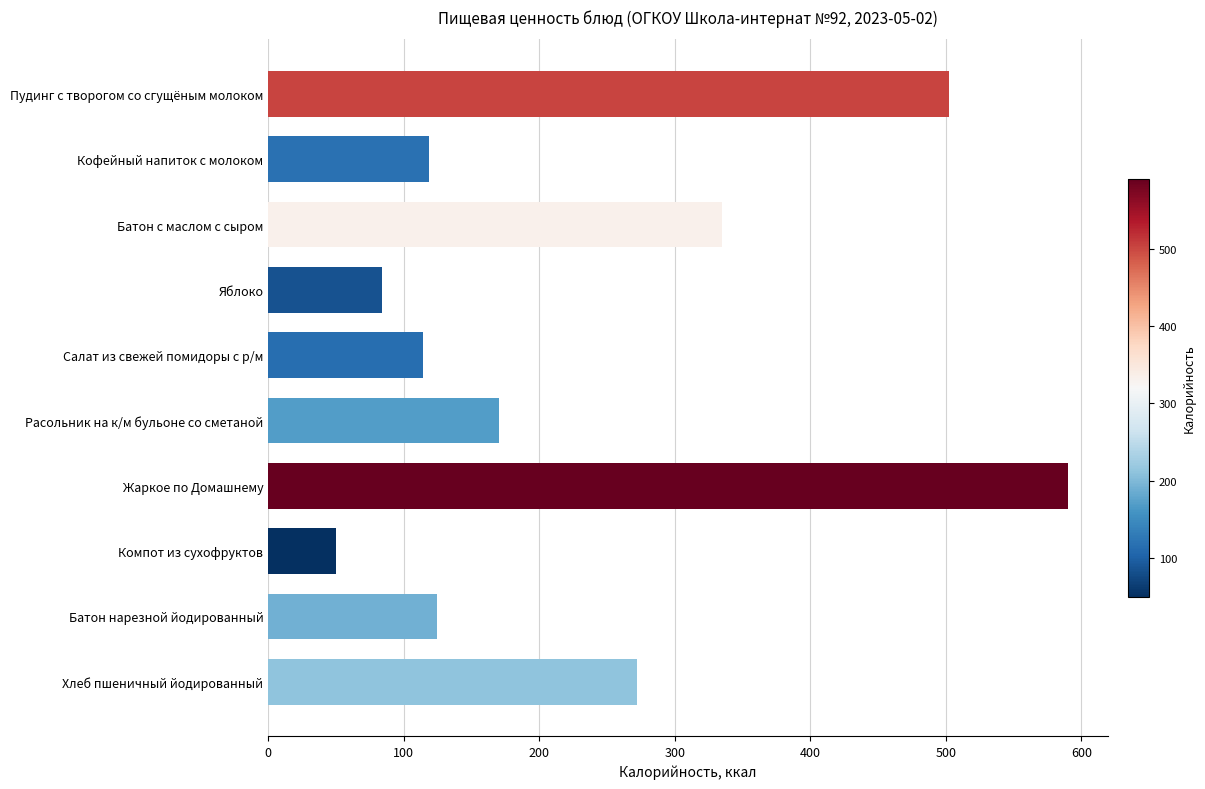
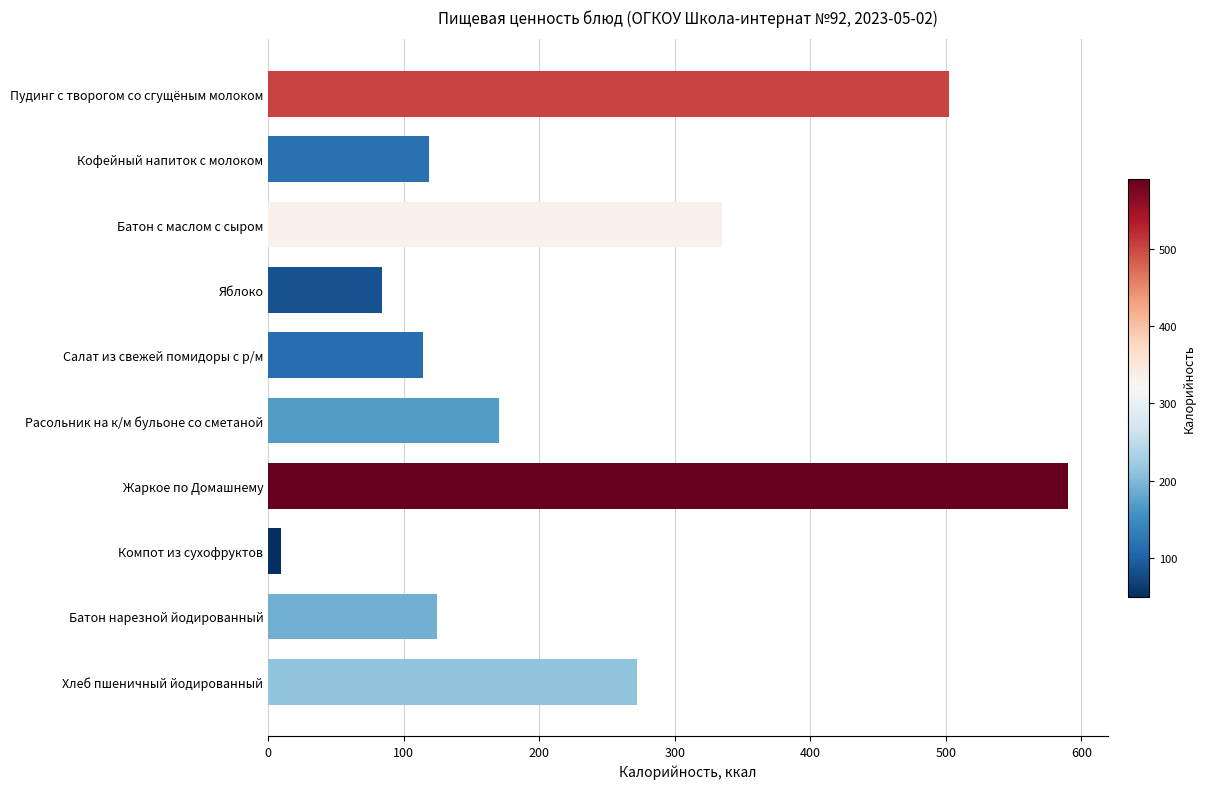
  {
    "Пудинг с творогом со сгущёным молоком": 502,
    "Кофейный напиток с молоком": 119,
    "Батон с маслом с сыром": 335,
    "Яблоко": 84,
    "Салат из свежей помидоры с р/м": 114,
    "Расольник на к/м бульоне со сметаной": 170,
    "Жаркое по Домашнему": 590,
-   "Компот из сухофруктов": 50,
+   "Компот из сухофруктов": 9,
    "Батон нарезной йодированный": 124,
    "Хлеб пшеничный йодированный": 272
  }
